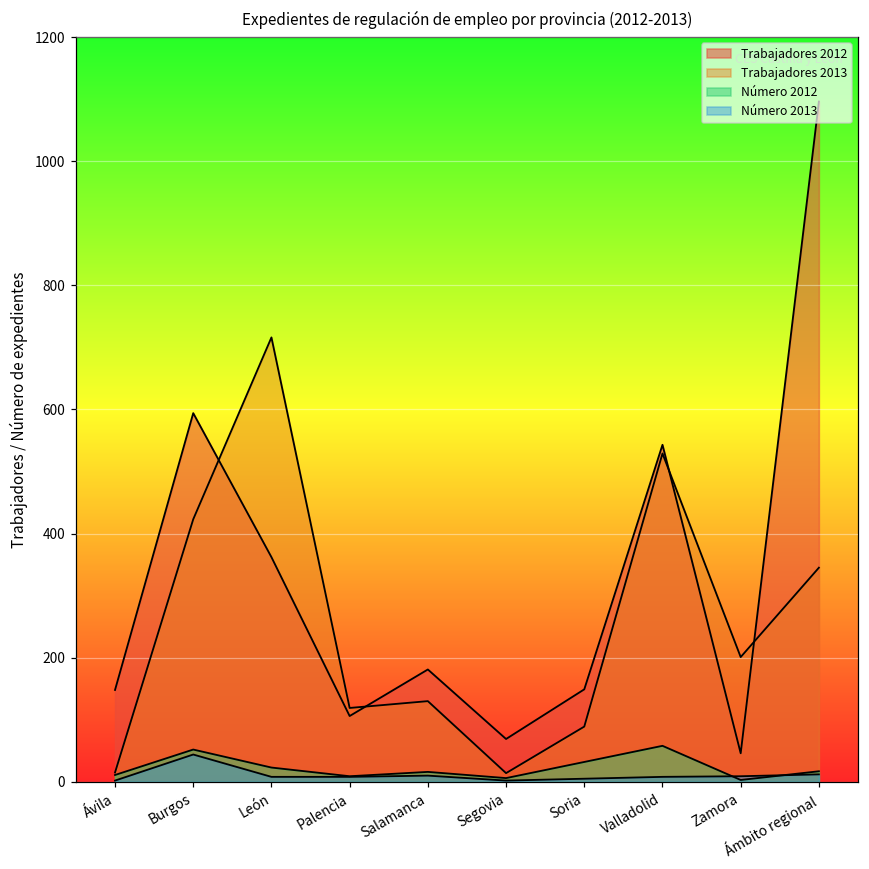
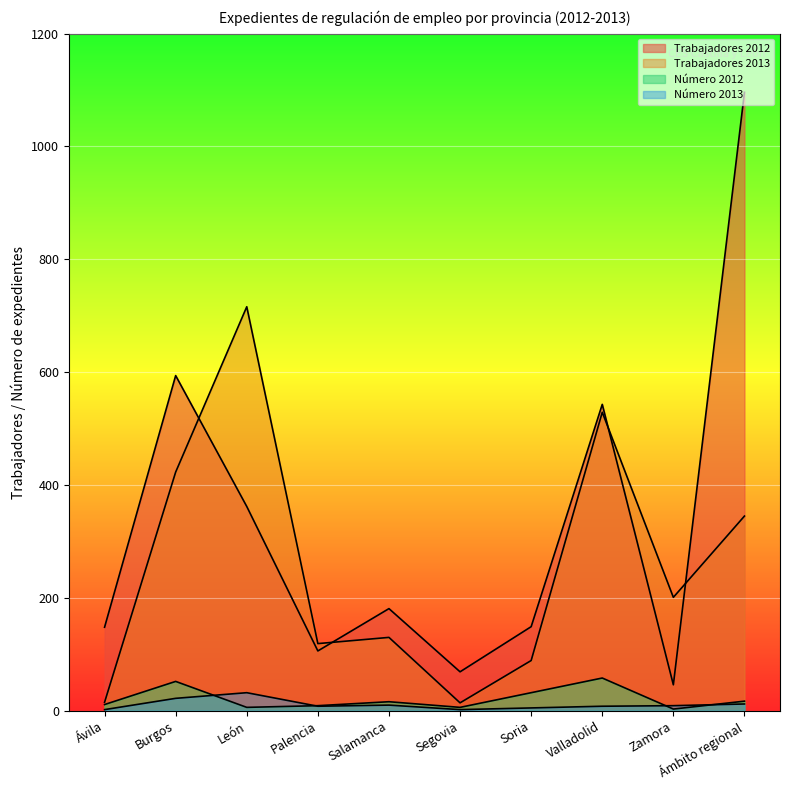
  {
    "Número 2012": {
      "Burgos": 50,
-     "León": 20,
+     "León": 10,
      "Salamanca": 20,
      "Soria": 30,
      "Valladolid": 60,
      "Zamora": 0,
      "Ámbito regional": 20
    },
    "Número 2013": {
      "Ávila": 0,
-     "Burgos": 40,
-     "León": 10,
+     "Burgos": 20,
+     "León": 30,
      "Salamanca": 10,
      "Soria": 10,
      "Valladolid": 10,
      "Zamora": 10,
      "Ámbito regional": 10
    }
  }
